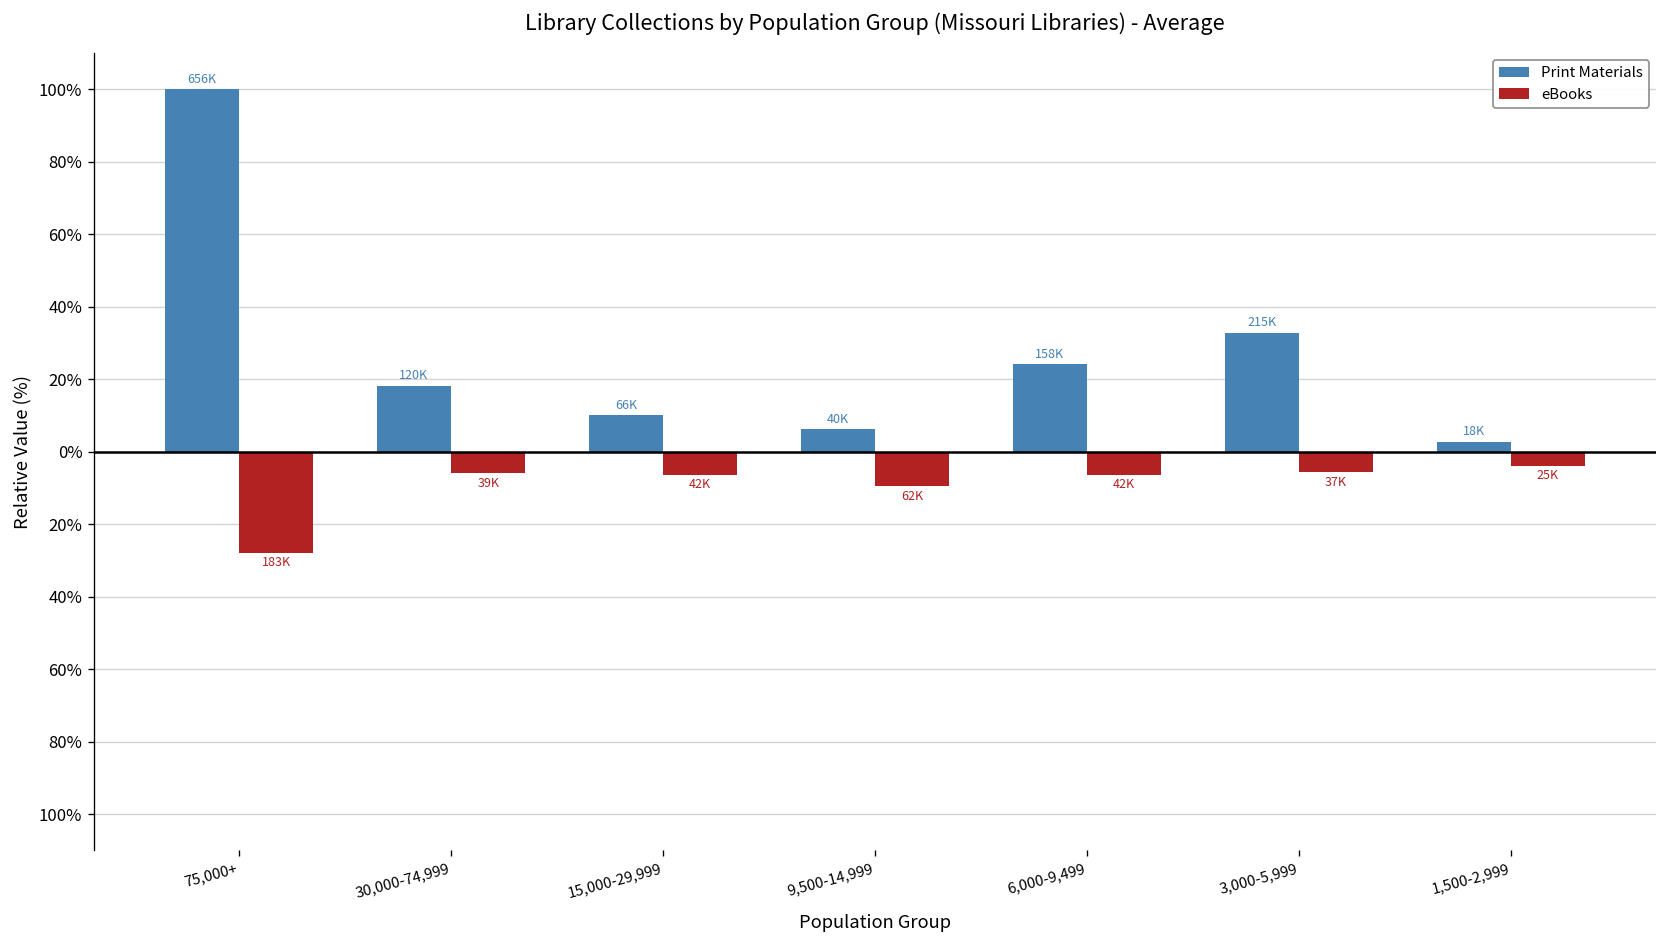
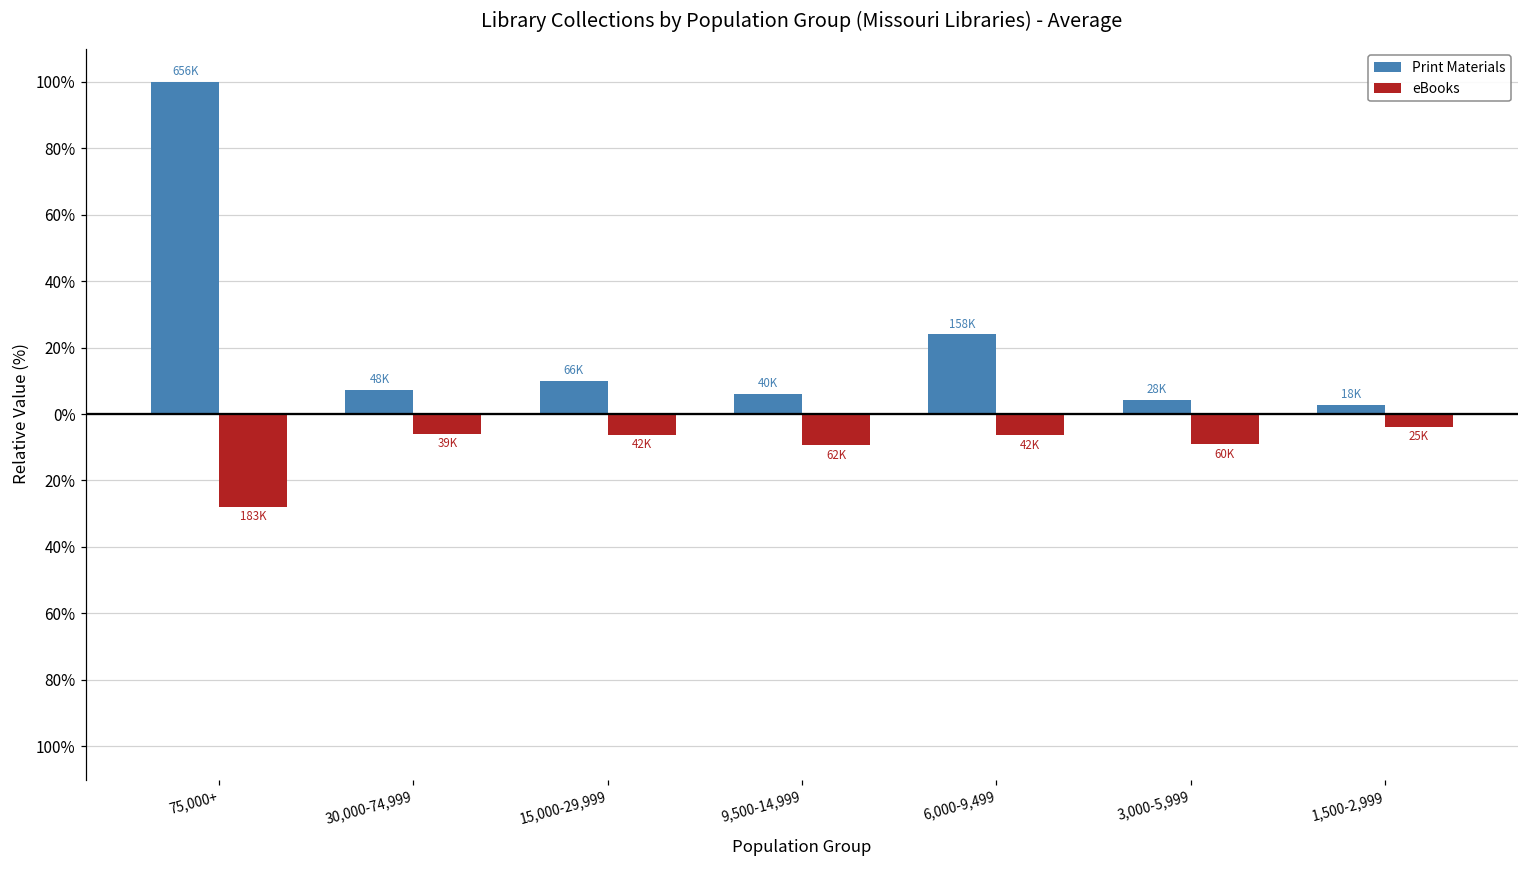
  {
    "Print Materials": {
-     "30,000-74,999": "120K",
-     "3,000-5,999": "215K"
+     "30,000-74,999": "48K",
+     "3,000-5,999": "28K"
    },
    "eBooks": {
-     "3,000-5,999": "37K"
+     "3,000-5,999": "60K"
    }
  }
